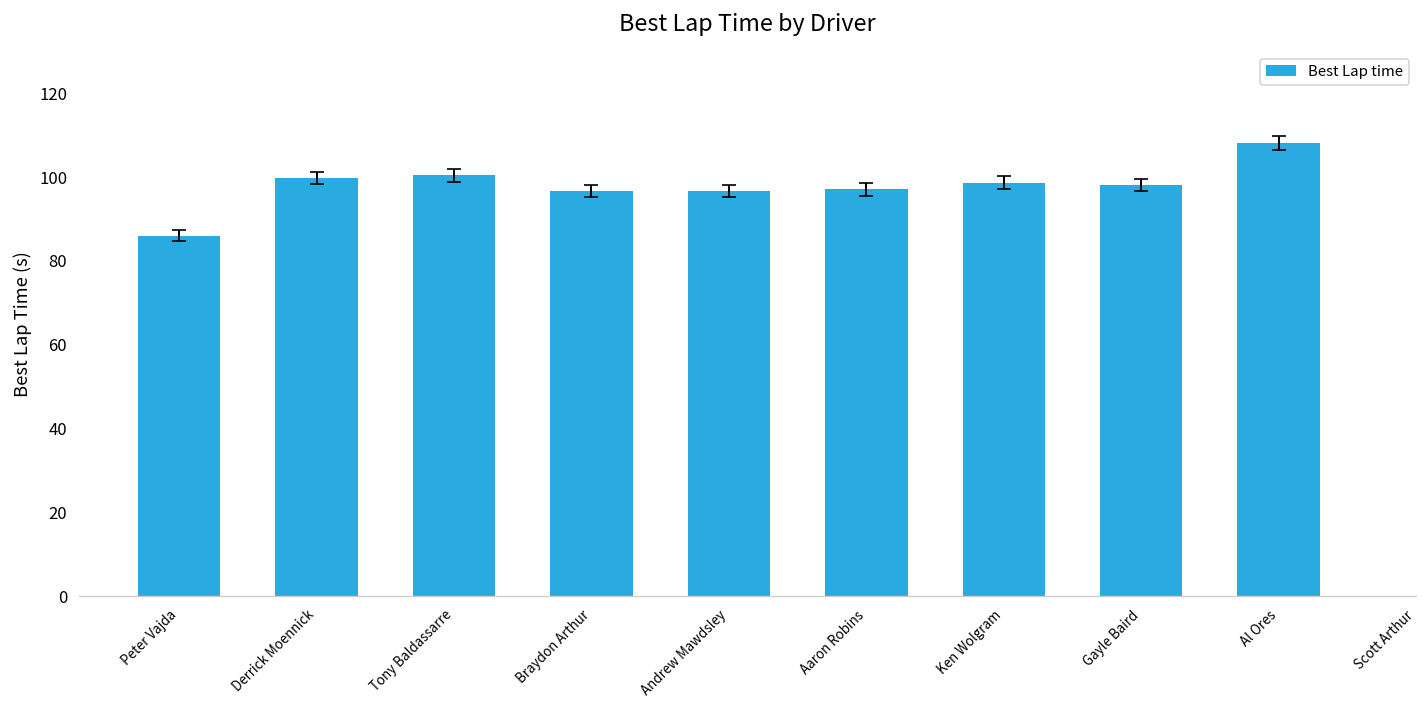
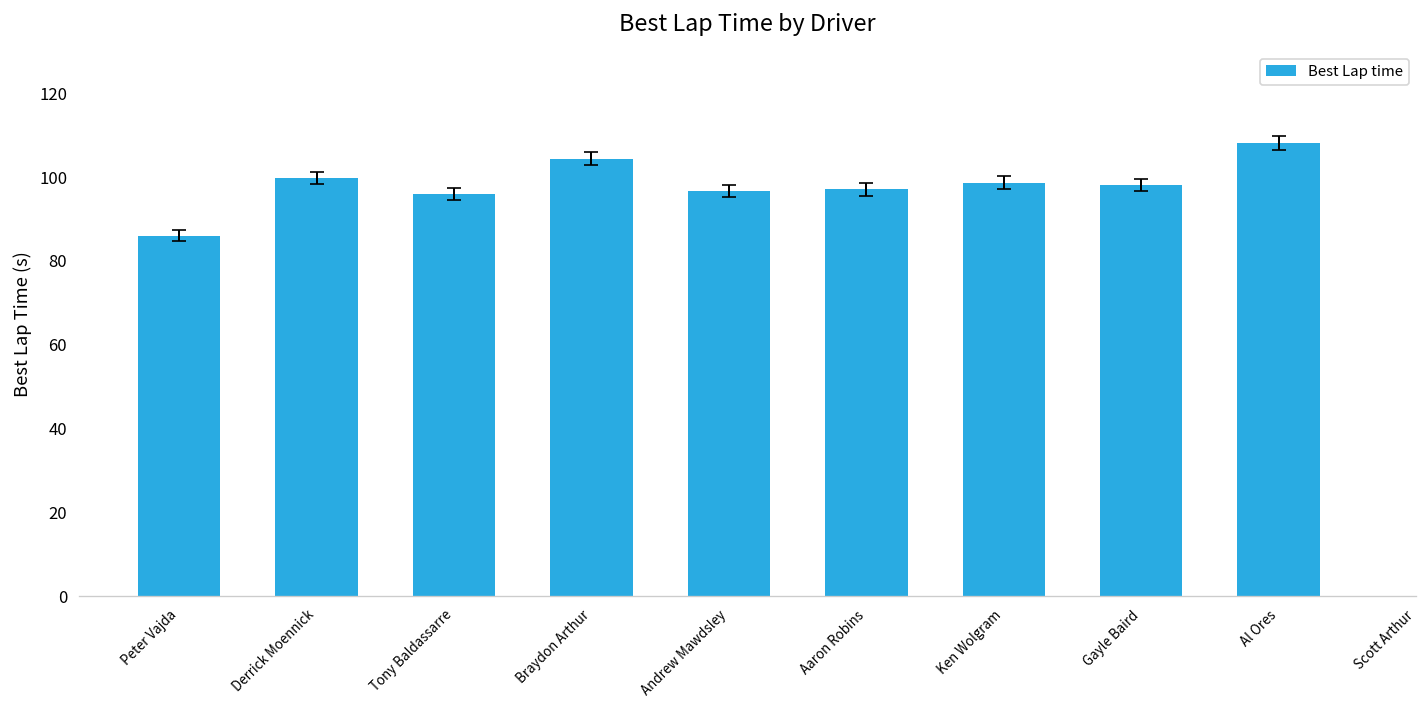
  {
    "Best Lap time": {
      "Peter Vajda": 86,
      "Derrick Moennick": 100,
-     "Tony Baldassarre": 100,
-     "Braydon Arthur": 97,
+     "Tony Baldassarre": 96,
+     "Braydon Arthur": 104,
      "Andrew Mawdsley": 97,
      "Aaron Robins": 97,
      "Ken Wolgram": 99,
      "Gayle Baird": 98,
      "Al Ores": 108
    }
  }
